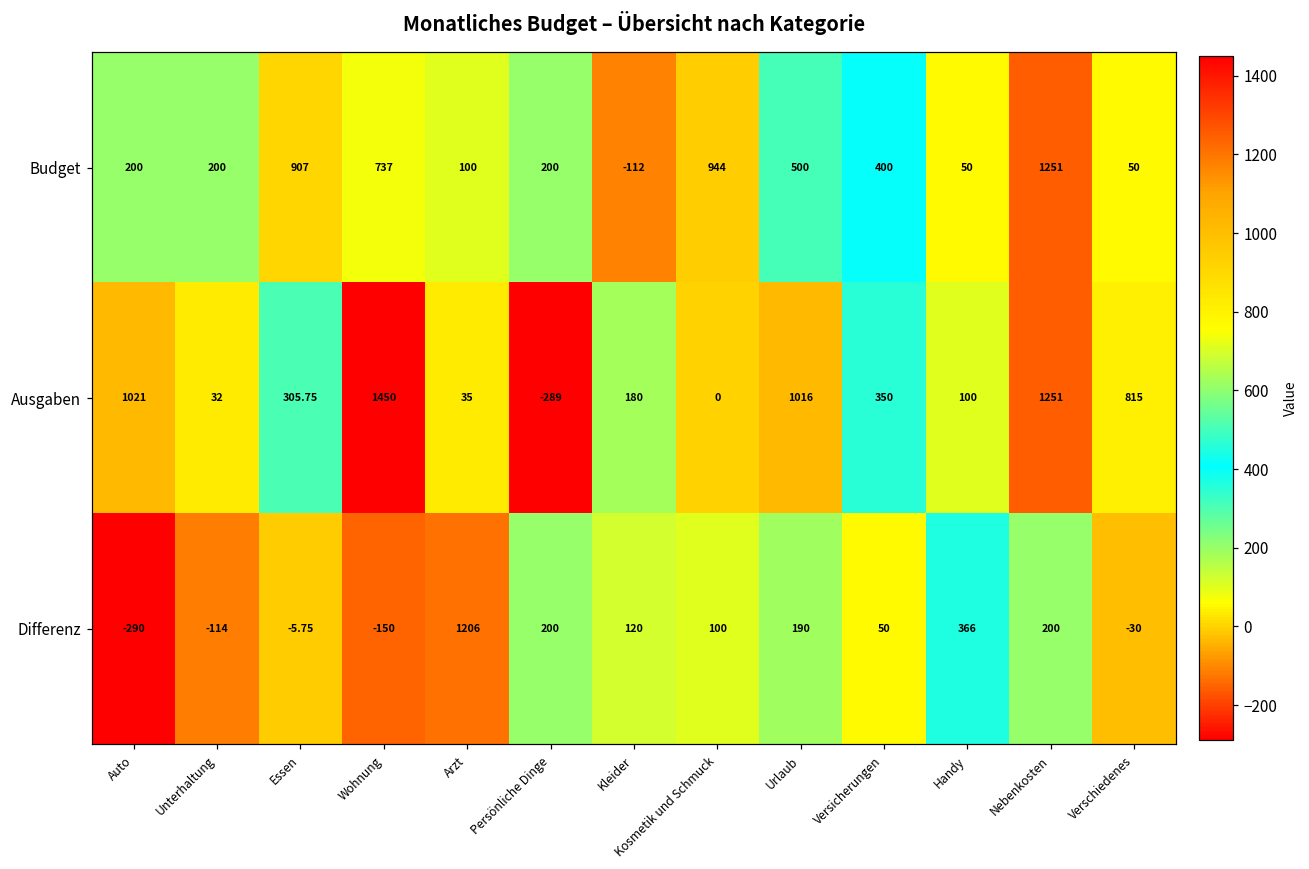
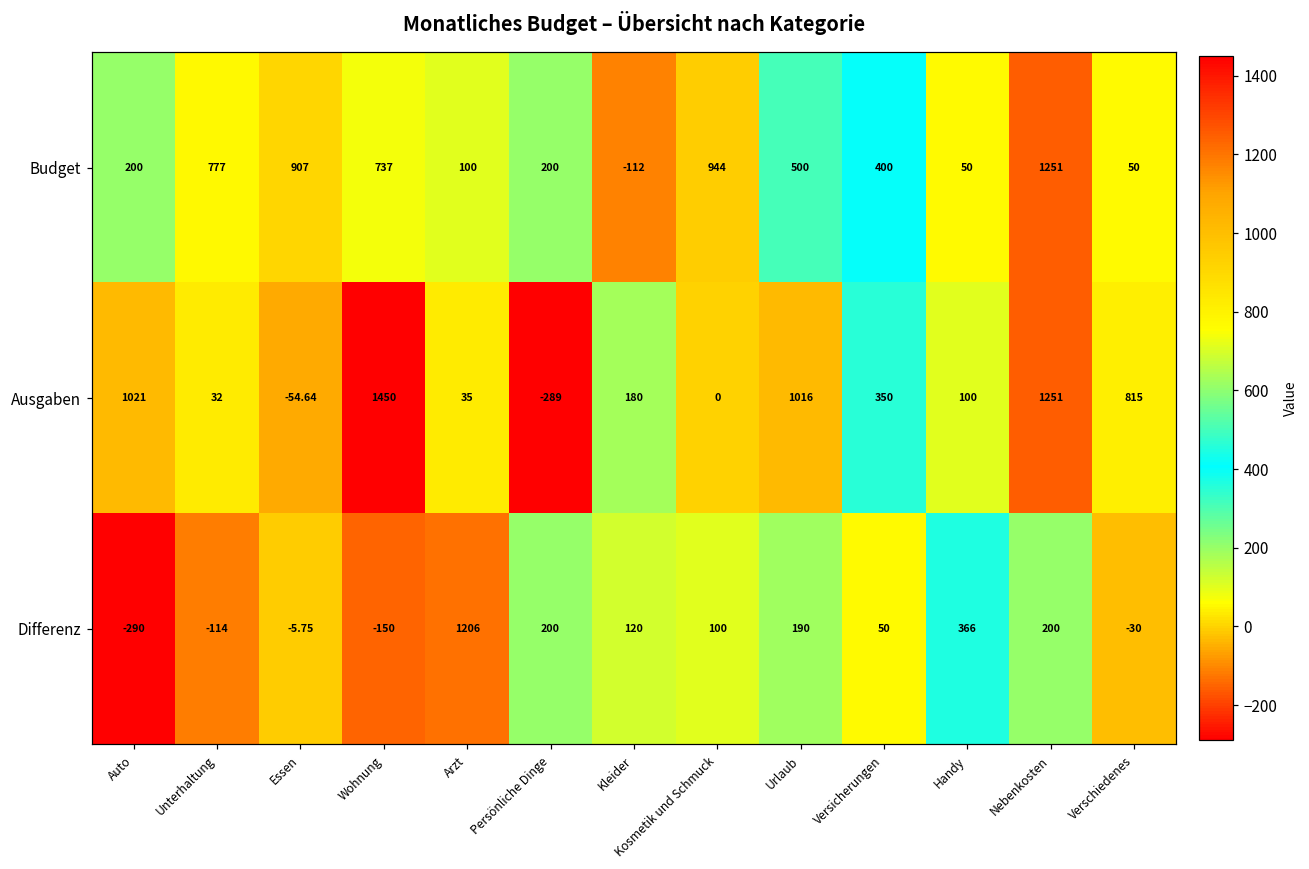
  {
    "Budget": {
      "Auto": 200,
-     "Unterhaltung": 200,
+     "Unterhaltung": 777,
      "Essen": 907,
      "Wohnung": 737,
      "Arzt": 100,
      "Persönliche Dinge": 200,
      "Kleider": -112,
      "Kosmetik und Schmuck": 944,
      "Urlaub": 500,
      "Versicherungen": 400,
      "Handy": 50,
      "Nebenkosten": 1251,
      "Verschiedenes": 50
    },
    "Ausgaben": {
      "Auto": 1021,
      "Unterhaltung": 32,
-     "Essen": 305.75,
+     "Essen": -54.64,
      "Wohnung": 1450,
      "Arzt": 35,
      "Persönliche Dinge": -289,
      "Kleider": 180,
      "Kosmetik und Schmuck": 0,
      "Urlaub": 1016,
      "Versicherungen": 350,
      "Handy": 100,
      "Nebenkosten": 1251,
      "Verschiedenes": 815
    },
    "Differenz": {
      "Auto": -290,
      "Unterhaltung": -114,
      "Essen": -5.75,
      "Wohnung": -150,
      "Arzt": 1206,
      "Persönliche Dinge": 200,
      "Kleider": 120,
      "Kosmetik und Schmuck": 100,
      "Urlaub": 190,
      "Versicherungen": 50,
      "Handy": 366,
      "Nebenkosten": 200,
      "Verschiedenes": -30
    }
  }
